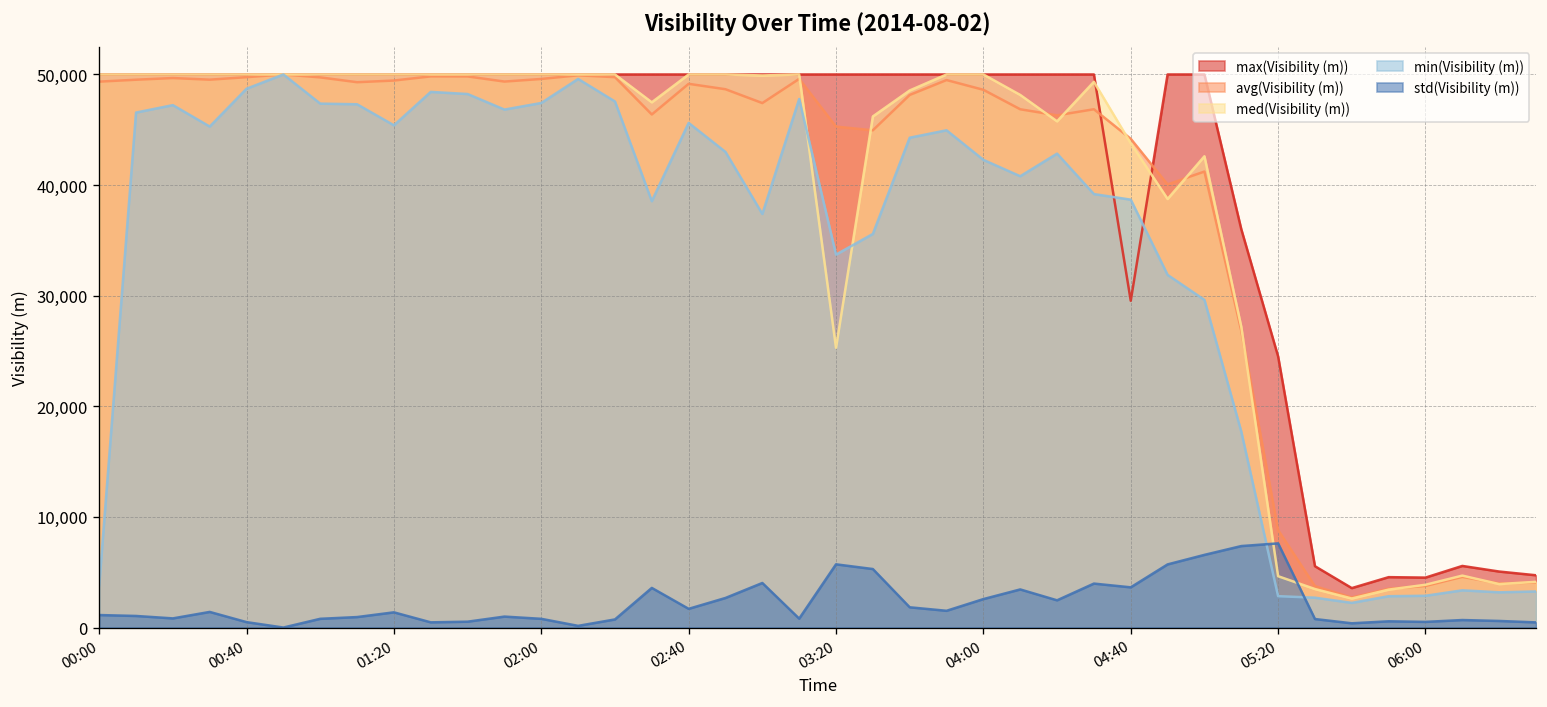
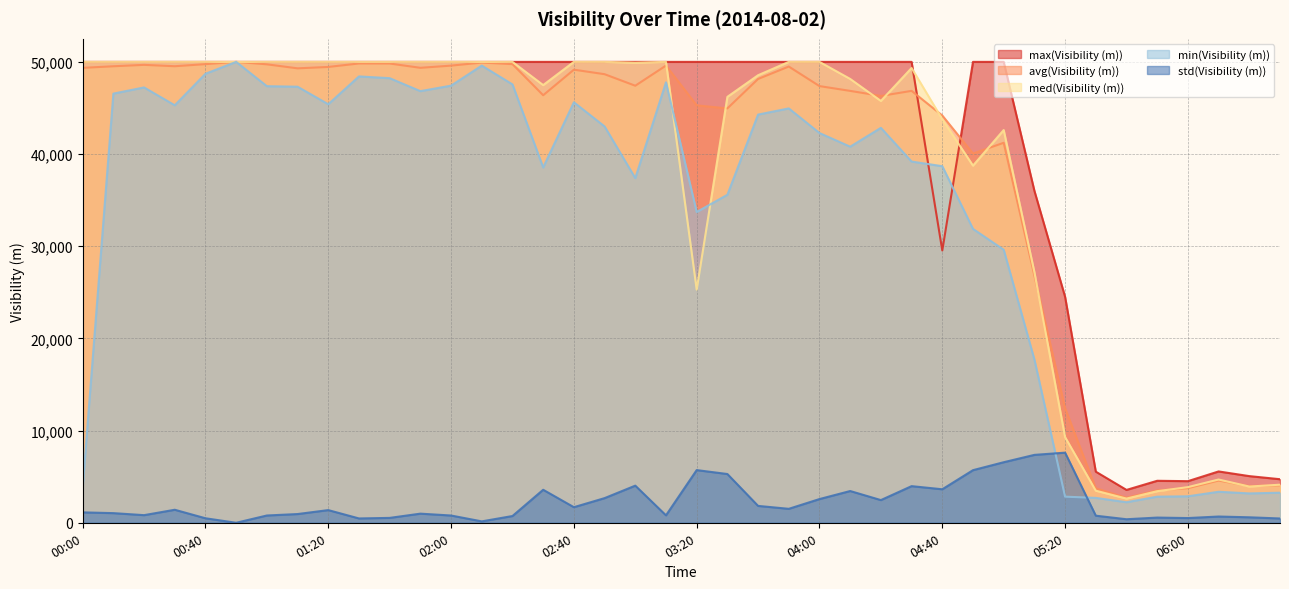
  {
    "max(Visibility (m))": {
      "03:20": "50,000",
      "04:40": "30,000",
      "05:20": "25,000",
      "06:00": "5,000"
    },
    "avg(Visibility (m))": {
      "00:00": "49,000",
      "01:20": "49,000",
      "02:00": "50,000",
      "02:40": "49,000",
      "03:20": "45,000",
-     "04:00": "49,000",
+     "04:00": "47,000",
      "04:40": "44,000",
-     "05:20": "9,000"
+     "05:20": "12,000"
    },
    "med(Visibility (m))": {
      "03:20": "25,000",
      "04:40": "44,000",
-     "05:20": "5,000"
+     "05:20": "9,000"
    },
    "min(Visibility (m))": {
      "00:00": "4,000",
      "00:40": "49,000",
      "01:20": "45,000",
      "02:00": "47,000",
      "02:40": "46,000",
      "03:20": "34,000",
      "04:00": "42,000",
      "04:40": "39,000",
      "05:20": "3,000",
      "06:00": "3,000"
    },
    "std(Visibility (m))": {
      "00:00": "1,000",
      "00:40": "0",
      "01:20": "1,000",
      "02:00": "1,000",
      "02:40": "2,000",
      "03:20": "6,000",
      "04:00": "3,000",
      "04:40": "4,000",
      "05:20": "8,000",
      "06:00": "1,000"
    }
  }
